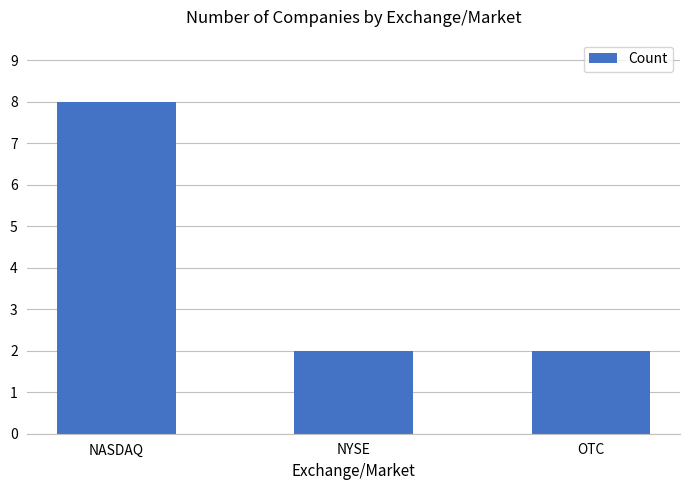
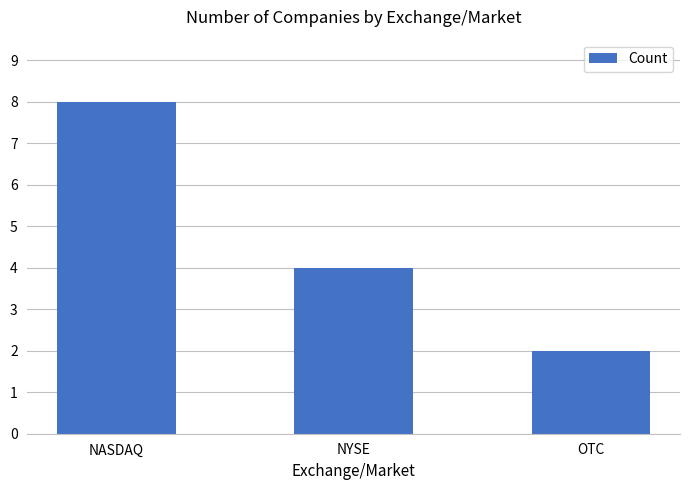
  {
    "NASDAQ": 8,
-   "NYSE": 2,
+   "NYSE": 4,
    "OTC": 2
  }
